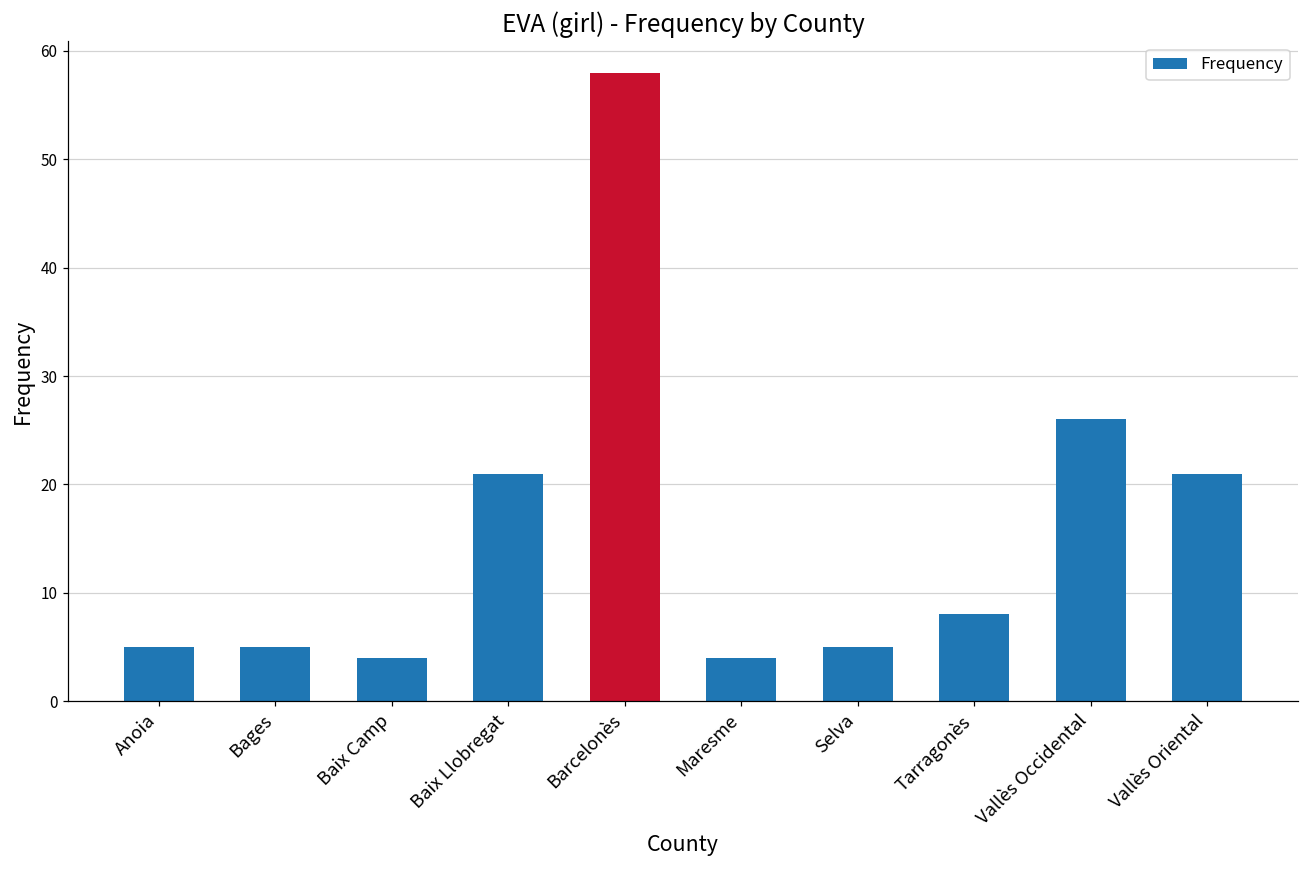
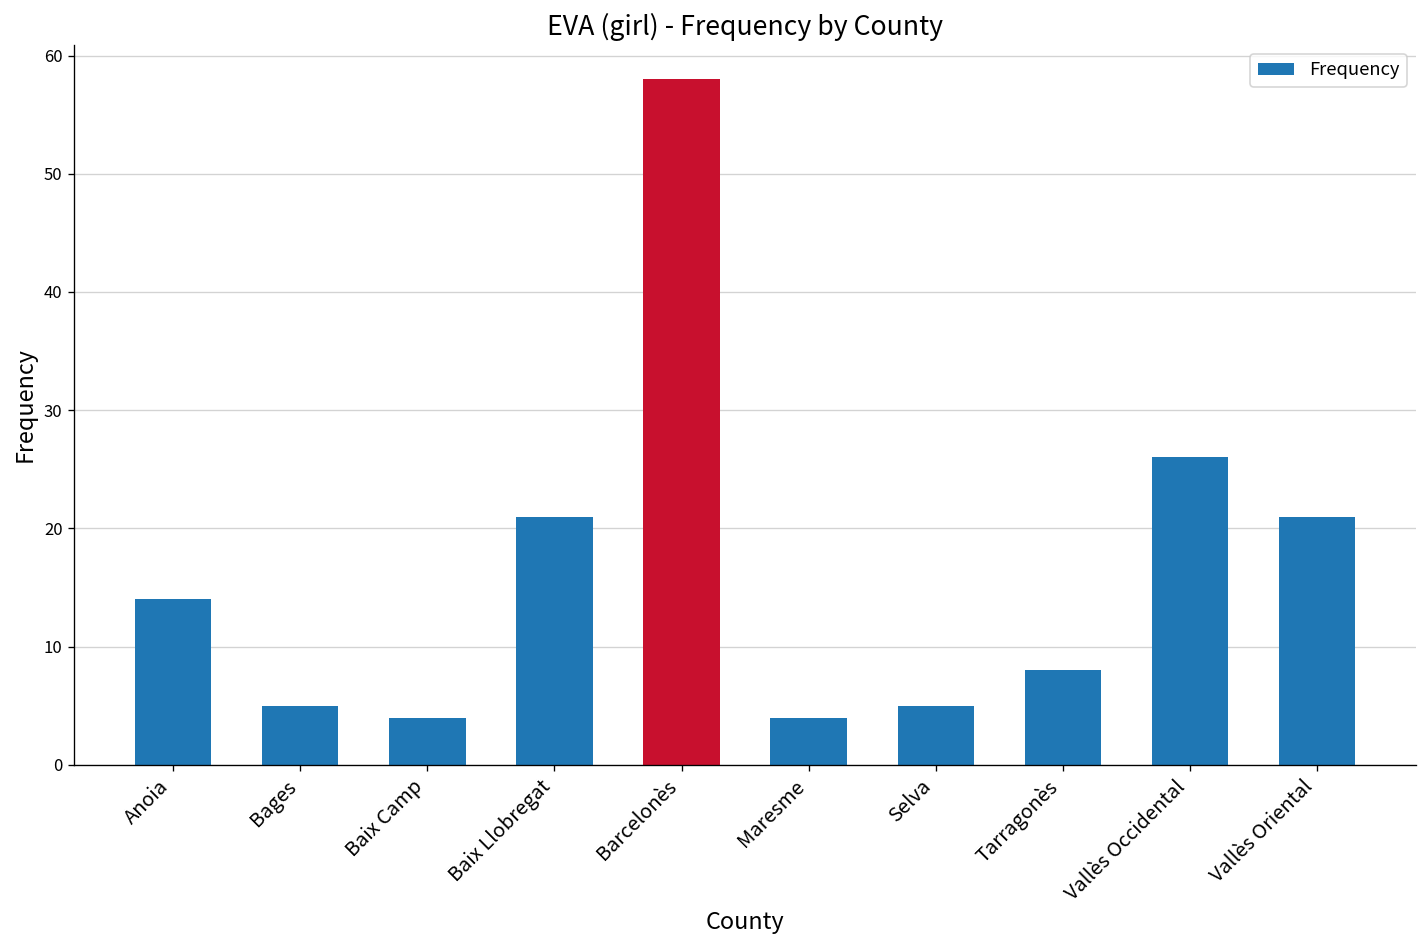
  {
-   "Anoia": 5,
+   "Anoia": 14,
    "Bages": 5,
    "Baix Camp": 4,
    "Baix Llobregat": 21,
    "Barcelonès": 58,
    "Maresme": 4,
    "Selva": 5,
    "Tarragonès": 8,
    "Vallès Occidental": 26,
    "Vallès Oriental": 21
  }
